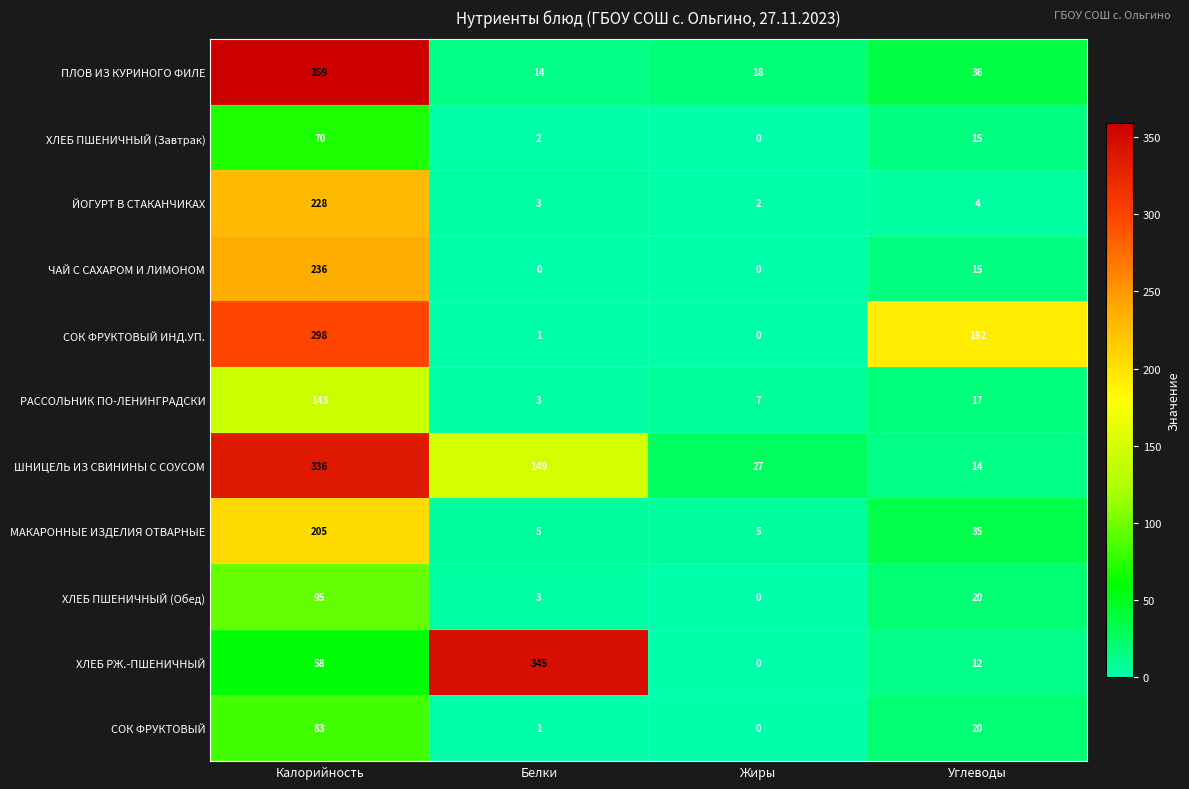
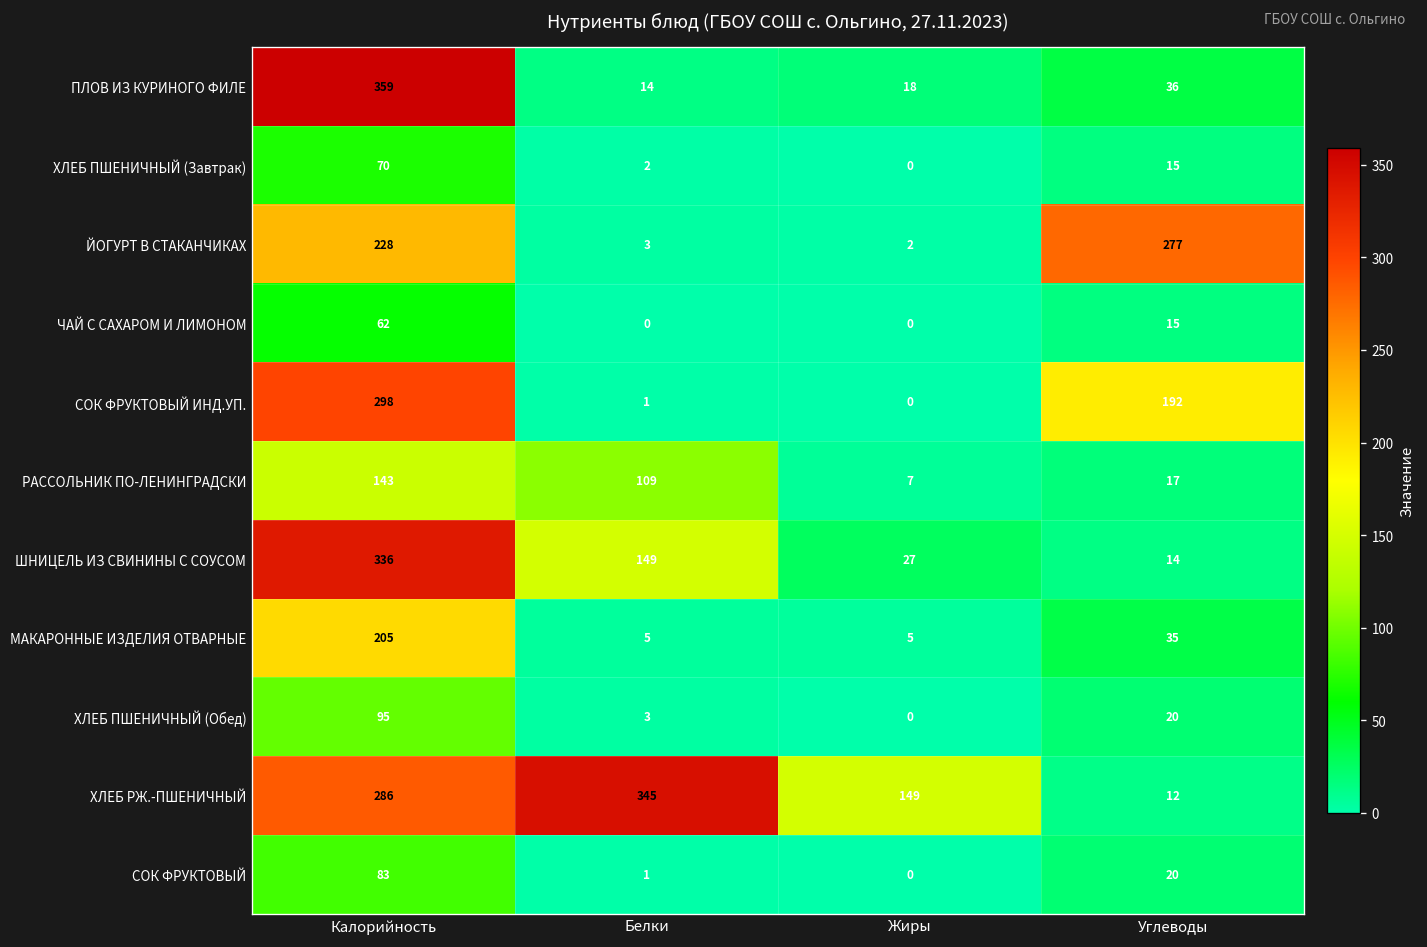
  {
    "ПЛОВ ИЗ КУРИНОГО ФИЛЕ": {
      "Калорийность": 359,
      "Белки": 14,
      "Жиры": 18,
      "Углеводы": 36
    },
    "ХЛЕБ ПШЕНИЧНЫЙ (Завтрак)": {
      "Калорийность": 70,
      "Белки": 2,
      "Жиры": 0,
      "Углеводы": 15
    },
    "ЙОГУРТ В СТАКАНЧИКАХ": {
      "Калорийность": 228,
      "Белки": 3,
      "Жиры": 2,
-     "Углеводы": 4
+     "Углеводы": 277
    },
    "ЧАЙ С САХАРОМ И ЛИМОНОМ": {
-     "Калорийность": 236,
+     "Калорийность": 62,
      "Белки": 0,
      "Жиры": 0,
      "Углеводы": 15
    },
    "СОК ФРУКТОВЫЙ ИНД.УП.": {
      "Калорийность": 298,
      "Белки": 1,
      "Жиры": 0,
      "Углеводы": 192
    },
    "РАССОЛЬНИК ПО-ЛЕНИНГРАДСКИ": {
      "Калорийность": 143,
-     "Белки": 3,
+     "Белки": 109,
      "Жиры": 7,
      "Углеводы": 17
    },
    "ШНИЦЕЛЬ ИЗ СВИНИНЫ С СОУСОМ": {
      "Калорийность": 336,
      "Белки": 149,
      "Жиры": 27,
      "Углеводы": 14
    },
    "МАКАРОННЫЕ ИЗДЕЛИЯ ОТВАРНЫЕ": {
      "Калорийность": 205,
      "Белки": 5,
      "Жиры": 5,
      "Углеводы": 35
    },
    "ХЛЕБ ПШЕНИЧНЫЙ (Обед)": {
      "Калорийность": 95,
      "Белки": 3,
      "Жиры": 0,
      "Углеводы": 20
    },
    "ХЛЕБ РЖ.-ПШЕНИЧНЫЙ": {
-     "Калорийность": 58,
+     "Калорийность": 286,
      "Белки": 345,
-     "Жиры": 0,
+     "Жиры": 149,
      "Углеводы": 12
    },
    "СОК ФРУКТОВЫЙ": {
      "Калорийность": 83,
      "Белки": 1,
      "Жиры": 0,
      "Углеводы": 20
    }
  }
